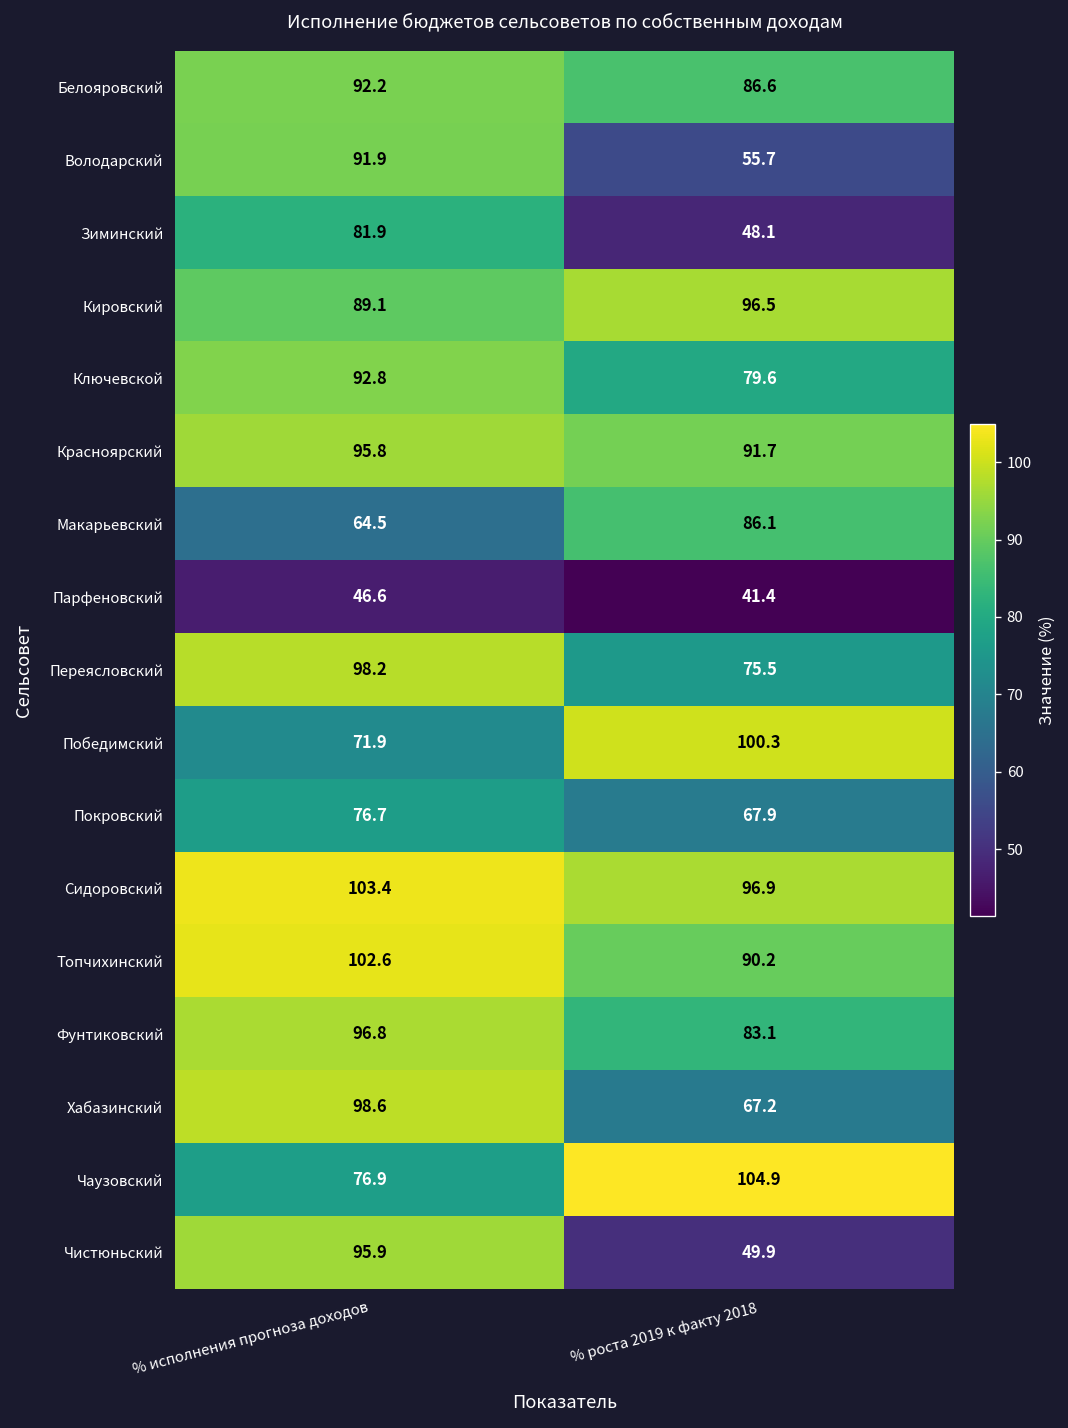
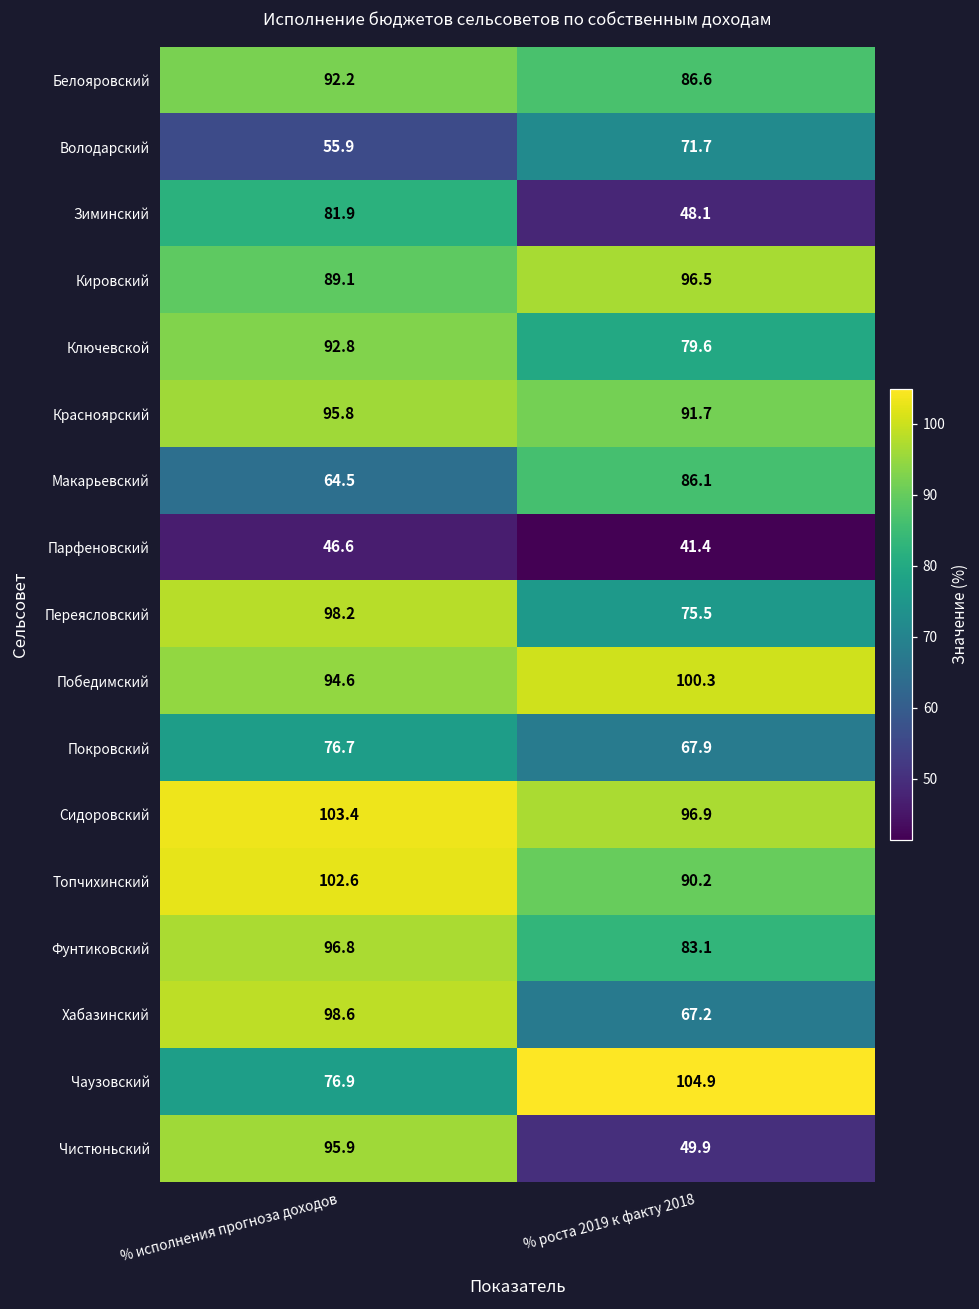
  {
    "Белояровский": {
      "% исполнения прогноза доходов": 92.2,
      "% роста 2019 к факту 2018": 86.6
    },
    "Володарский": {
-     "% исполнения прогноза доходов": 91.9,
-     "% роста 2019 к факту 2018": 55.7
+     "% исполнения прогноза доходов": 55.9,
+     "% роста 2019 к факту 2018": 71.7
    },
    "Зиминский": {
      "% исполнения прогноза доходов": 81.9,
      "% роста 2019 к факту 2018": 48.1
    },
    "Кировский": {
      "% исполнения прогноза доходов": 89.1,
      "% роста 2019 к факту 2018": 96.5
    },
    "Ключевской": {
      "% исполнения прогноза доходов": 92.8,
      "% роста 2019 к факту 2018": 79.6
    },
    "Красноярский": {
      "% исполнения прогноза доходов": 95.8,
      "% роста 2019 к факту 2018": 91.7
    },
    "Макарьевский": {
      "% исполнения прогноза доходов": 64.5,
      "% роста 2019 к факту 2018": 86.1
    },
    "Парфеновский": {
      "% исполнения прогноза доходов": 46.6,
      "% роста 2019 к факту 2018": 41.4
    },
    "Переясловский": {
      "% исполнения прогноза доходов": 98.2,
      "% роста 2019 к факту 2018": 75.5
    },
    "Победимский": {
-     "% исполнения прогноза доходов": 71.9,
+     "% исполнения прогноза доходов": 94.6,
      "% роста 2019 к факту 2018": 100.3
    },
    "Покровский": {
      "% исполнения прогноза доходов": 76.7,
      "% роста 2019 к факту 2018": 67.9
    },
    "Сидоровский": {
      "% исполнения прогноза доходов": 103.4,
      "% роста 2019 к факту 2018": 96.9
    },
    "Топчихинский": {
      "% исполнения прогноза доходов": 102.6,
      "% роста 2019 к факту 2018": 90.2
    },
    "Фунтиковский": {
      "% исполнения прогноза доходов": 96.8,
      "% роста 2019 к факту 2018": 83.1
    },
    "Хабазинский": {
      "% исполнения прогноза доходов": 98.6,
      "% роста 2019 к факту 2018": 67.2
    },
    "Чаузовский": {
      "% исполнения прогноза доходов": 76.9,
      "% роста 2019 к факту 2018": 104.9
    },
    "Чистюньский": {
      "% исполнения прогноза доходов": 95.9,
      "% роста 2019 к факту 2018": 49.9
    }
  }
